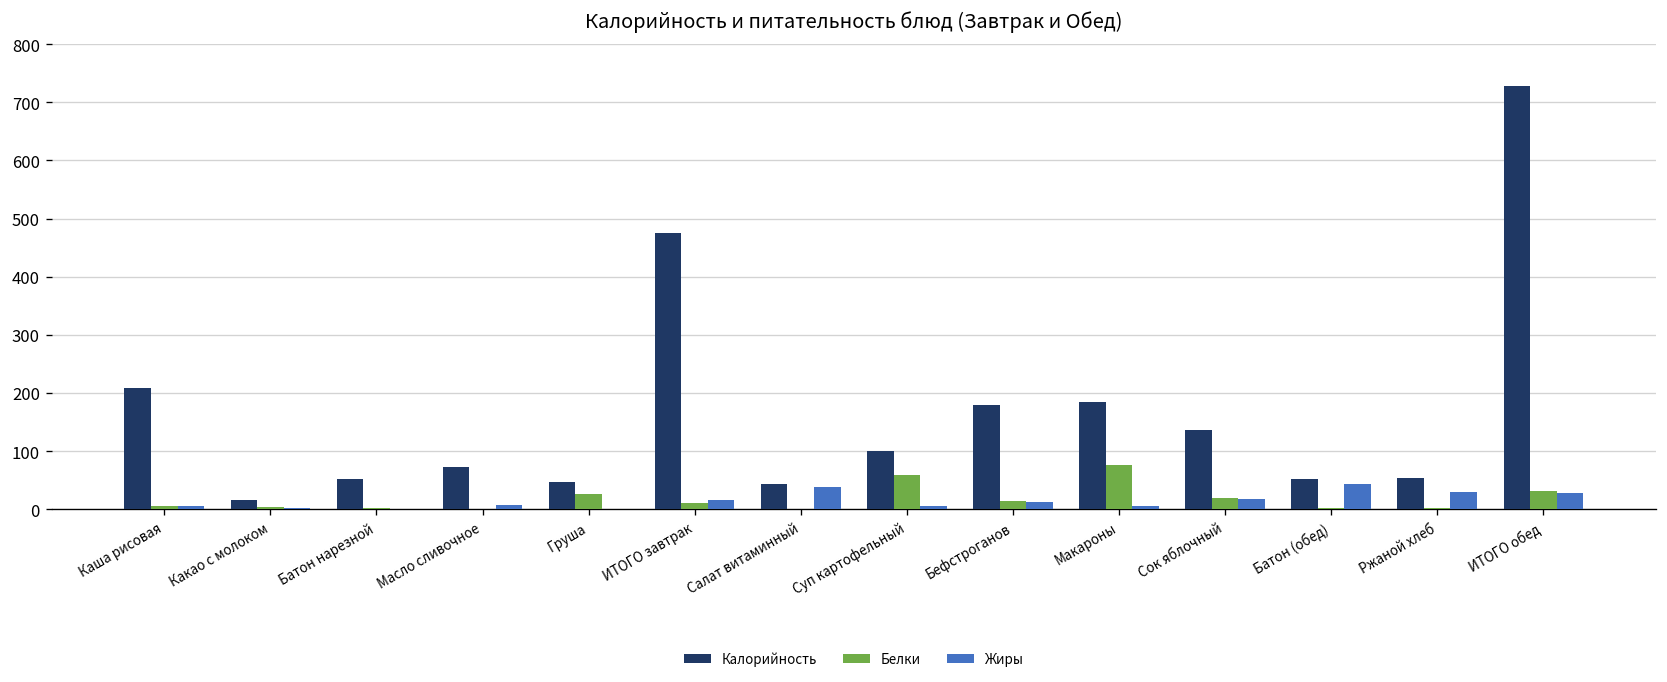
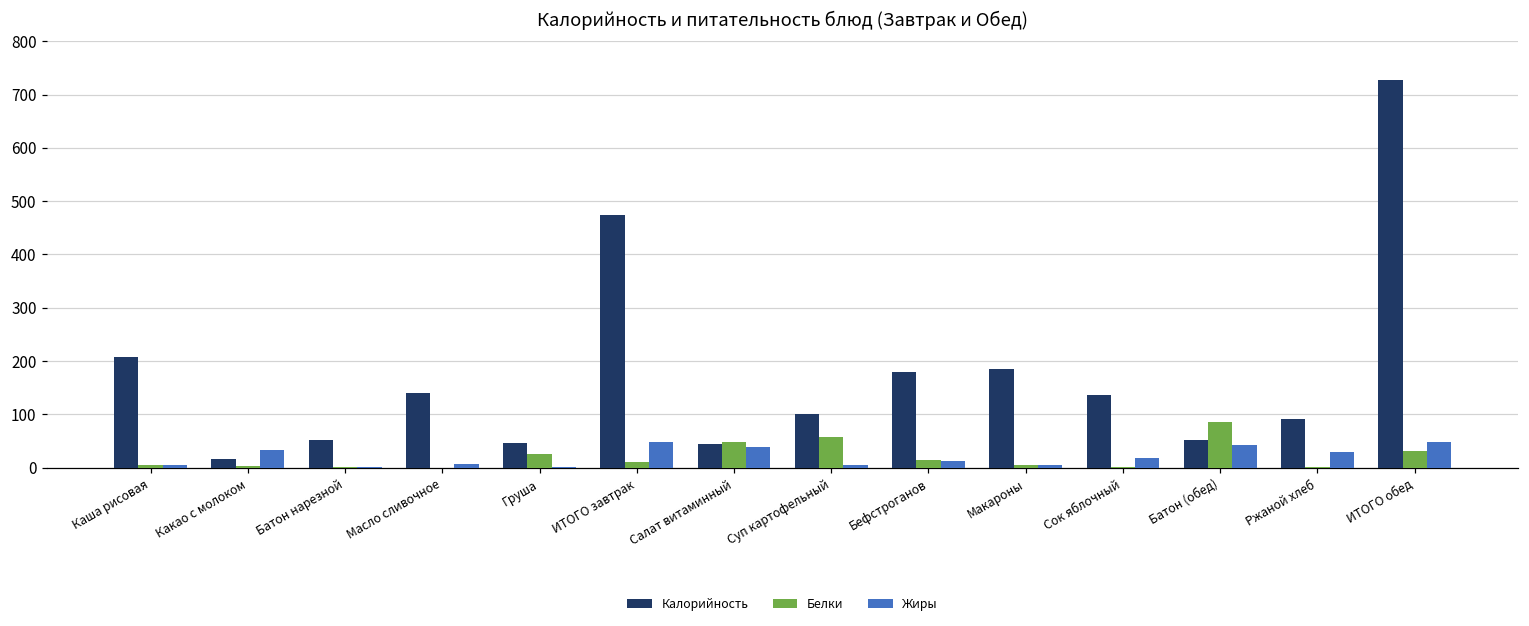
  {
    "Калорийность": {
      "Каша рисовая": 210,
      "Какао с молоком": 20,
      "Батон нарезной": 50,
-     "Масло сливочное": 70,
+     "Масло сливочное": 140,
      "Груша": 50,
      "ИТОГО завтрак": 480,
      "Салат витаминный": 40,
      "Суп картофельный": 100,
      "Бефстроганов": 180,
      "Макароны": 180,
      "Сок яблочный": 140,
      "Батон (обед)": 50,
-     "Ржаной хлеб": 50,
+     "Ржаной хлеб": 90,
      "ИТОГО обед": 730
    },
    "Белки": {
      "Каша рисовая": 10,
      "Груша": 30,
      "ИТОГО завтрак": 10,
-     "Салат витаминный": 0,
+     "Салат витаминный": 50,
      "Суп картофельный": 60,
      "Бефстроганов": 20,
-     "Макароны": 80,
-     "Сок яблочный": 20,
-     "Батон (обед)": 0,
+     "Макароны": 10,
+     "Сок яблочный": 0,
+     "Батон (обед)": 90,
      "ИТОГО обед": 30
    },
    "Жиры": {
      "Каша рисовая": 10,
-     "Какао с молоком": 0,
+     "Какао с молоком": 30,
      "Масло сливочное": 10,
-     "ИТОГО завтрак": 20,
+     "ИТОГО завтрак": 50,
      "Салат витаминный": 40,
      "Суп картофельный": 10,
      "Бефстроганов": 10,
      "Сок яблочный": 20,
      "Батон (обед)": 40,
      "Ржаной хлеб": 30,
-     "ИТОГО обед": 30
+     "ИТОГО обед": 50
    }
  }
